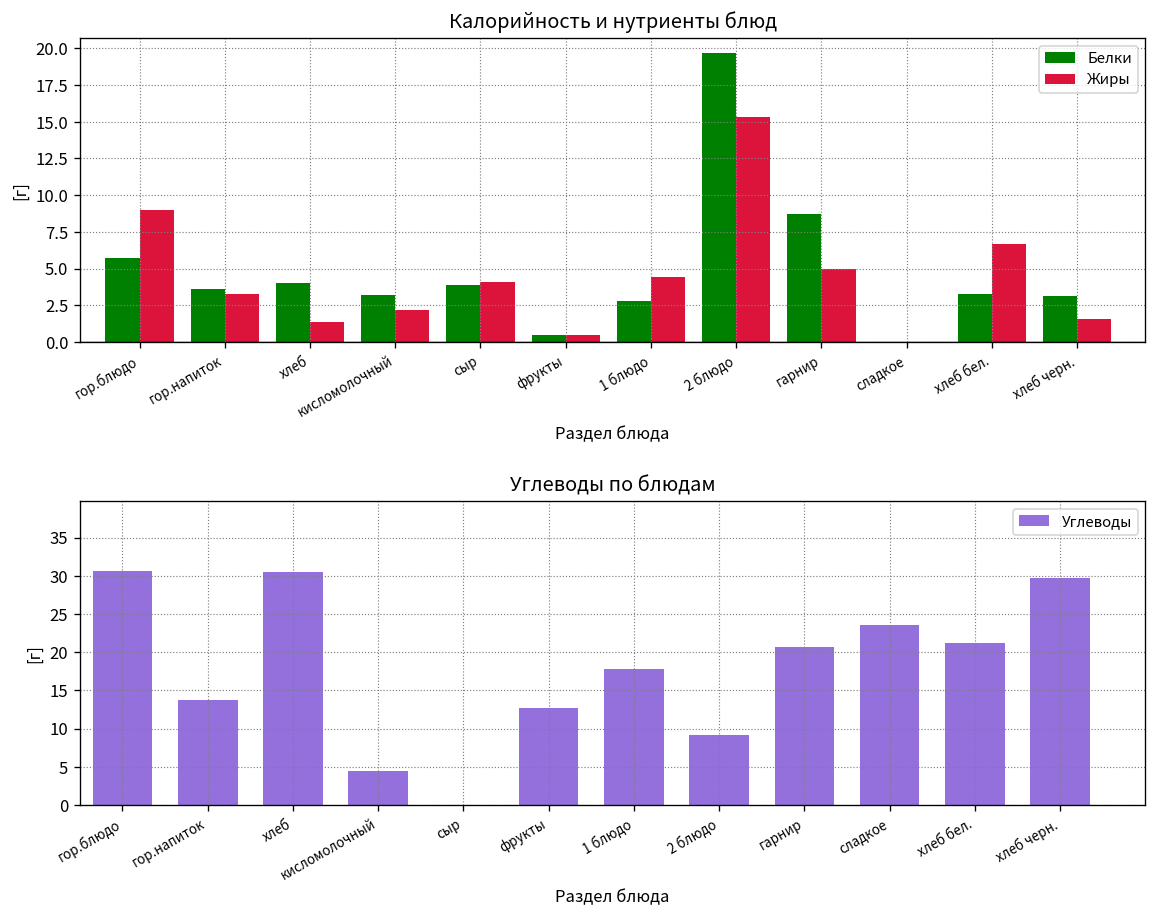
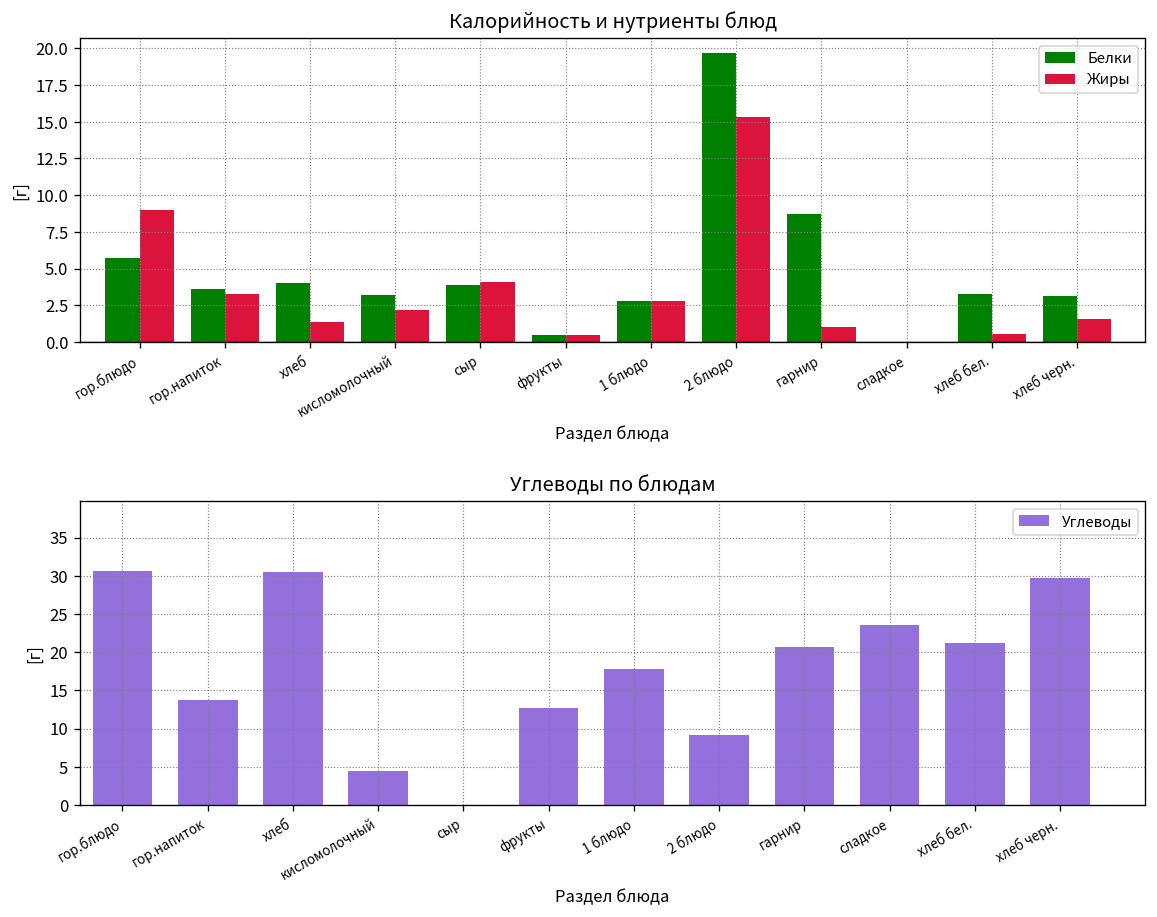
  {
    "Калорийность и нутриенты блюд": {
      "Белки": {
        "гор.блюдо": 5.7,
        "гор.напиток": 3.6,
        "хлеб": 4.1,
        "кисломолочный": 3.2,
        "сыр": 3.9,
        "фрукты": 0.5,
        "1 блюдо": 2.8,
        "2 блюдо": 19.7,
        "гарнир": 8.7,
        "сладкое": 0.0,
        "хлеб бел.": 3.2,
        "хлеб черн.": 3.1
      },
      "Жиры": {
        "гор.блюдо": 9.0,
        "гор.напиток": 3.3,
        "хлеб": 1.4,
        "кисломолочный": 2.2,
        "сыр": 4.1,
        "фрукты": 0.5,
-       "1 блюдо": 4.4,
+       "1 блюдо": 2.8,
        "2 блюдо": 15.3,
-       "гарнир": 5,
+       "гарнир": 1,
        "сладкое": 0.0,
-       "хлеб бел.": 6.7,
+       "хлеб бел.": 0.6,
        "хлеб черн.": 1.6
      }
    },
    "Углеводы по блюдам": {
      "гор.блюдо": 31,
      "гор.напиток": 14,
      "хлеб": 31,
      "кисломолочный": 5,
      "сыр": 0,
      "фрукты": 13,
      "1 блюдо": 18,
      "2 блюдо": 9,
      "гарнир": 21,
      "сладкое": 24,
      "хлеб бел.": 21,
      "хлеб черн.": 30
    }
  }
